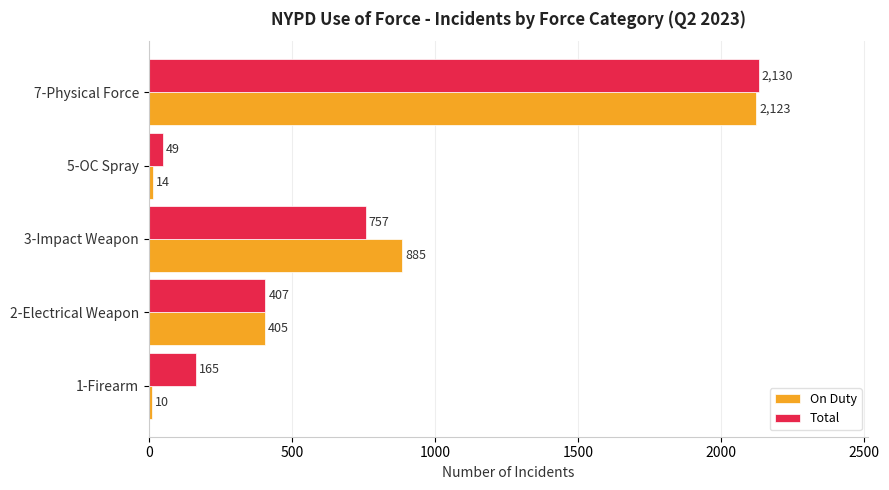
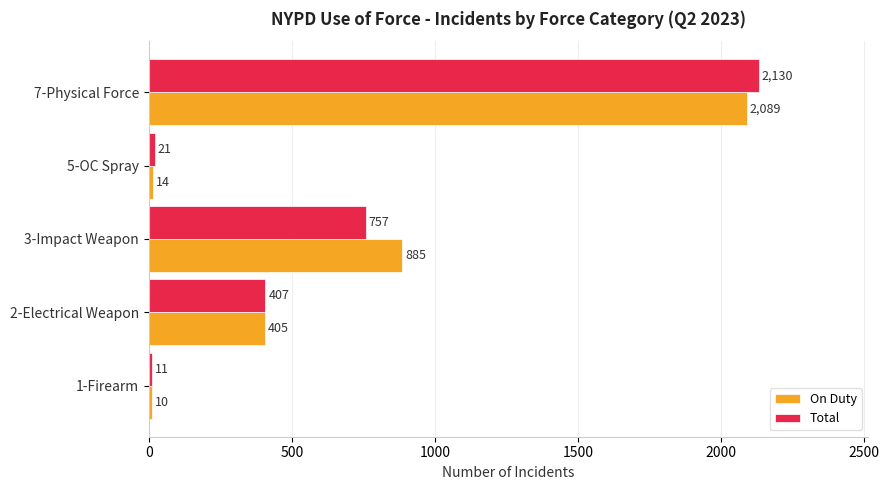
  {
    "On Duty": {
-     "7-Physical Force": "2,123",
+     "7-Physical Force": "2,089",
      "5-OC Spray": "14",
      "3-Impact Weapon": "885",
      "2-Electrical Weapon": "405",
      "1-Firearm": "10"
    },
    "Total": {
      "7-Physical Force": "2,130",
-     "5-OC Spray": "49",
+     "5-OC Spray": "21",
      "3-Impact Weapon": "757",
      "2-Electrical Weapon": "407",
-     "1-Firearm": "165"
+     "1-Firearm": "11"
    }
  }
